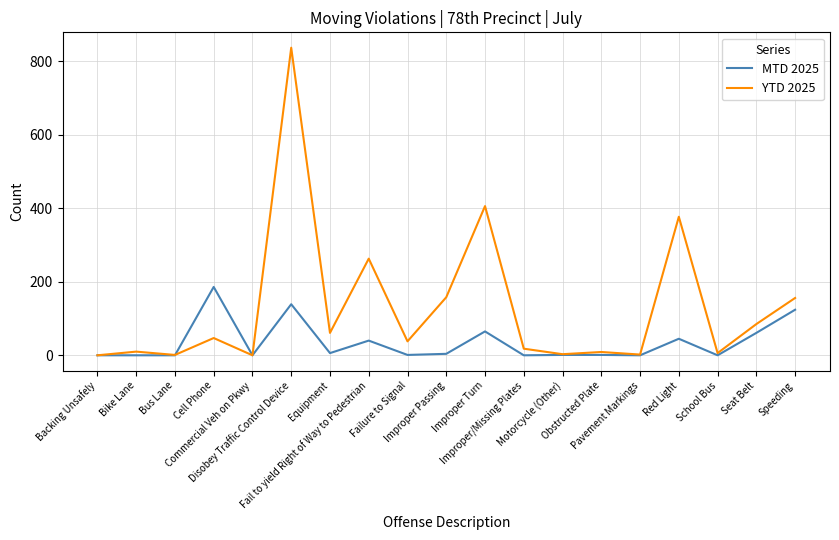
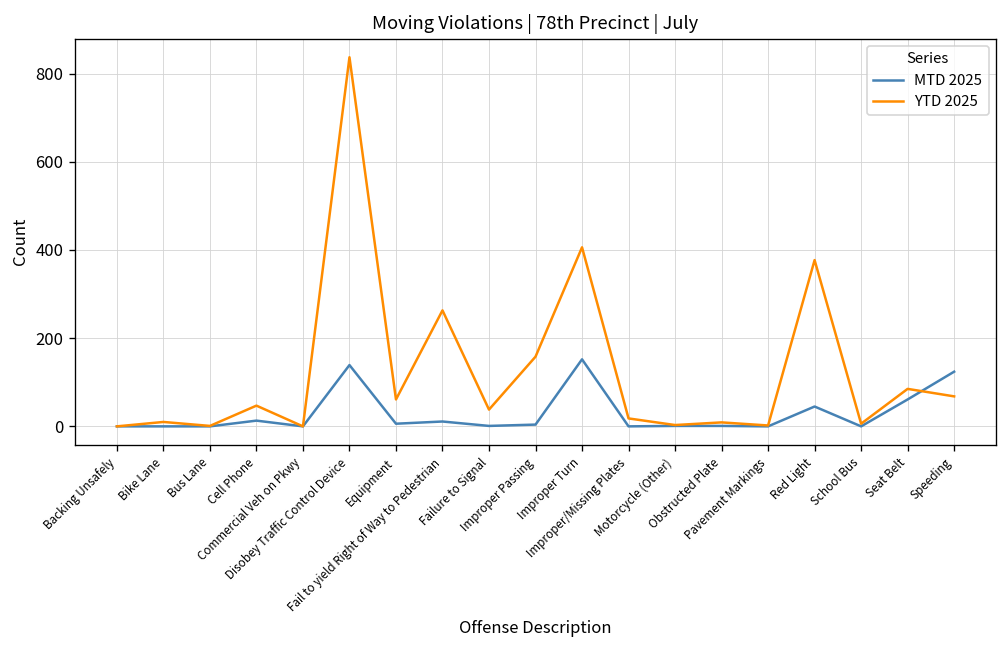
  {
    "MTD 2025": {
      "Bike Lane": 0,
-     "Cell Phone": 190,
+     "Cell Phone": 10,
      "Disobey Traffic Control Device": 140,
      "Equipment": 10,
-     "Fail to yield Right of Way to Pedestrian": 40,
+     "Fail to yield Right of Way to Pedestrian": 10,
      "Failure to Signal": 0,
      "Improper Passing": 0,
-     "Improper Turn": 70,
+     "Improper Turn": 150,
      "Improper/Missing Plates": 0,
      "Obstructed Plate": 0,
      "Red Light": 50,
      "Seat Belt": 60,
      "Speeding": 120
    },
    "YTD 2025": {
      "Bike Lane": 10,
      "Cell Phone": 50,
      "Disobey Traffic Control Device": 840,
      "Equipment": 60,
      "Fail to yield Right of Way to Pedestrian": 260,
      "Failure to Signal": 40,
      "Improper Passing": 160,
      "Improper Turn": 410,
      "Improper/Missing Plates": 20,
      "Obstructed Plate": 10,
      "Red Light": 380,
      "Seat Belt": 90,
-     "Speeding": 160
+     "Speeding": 70
    }
  }
